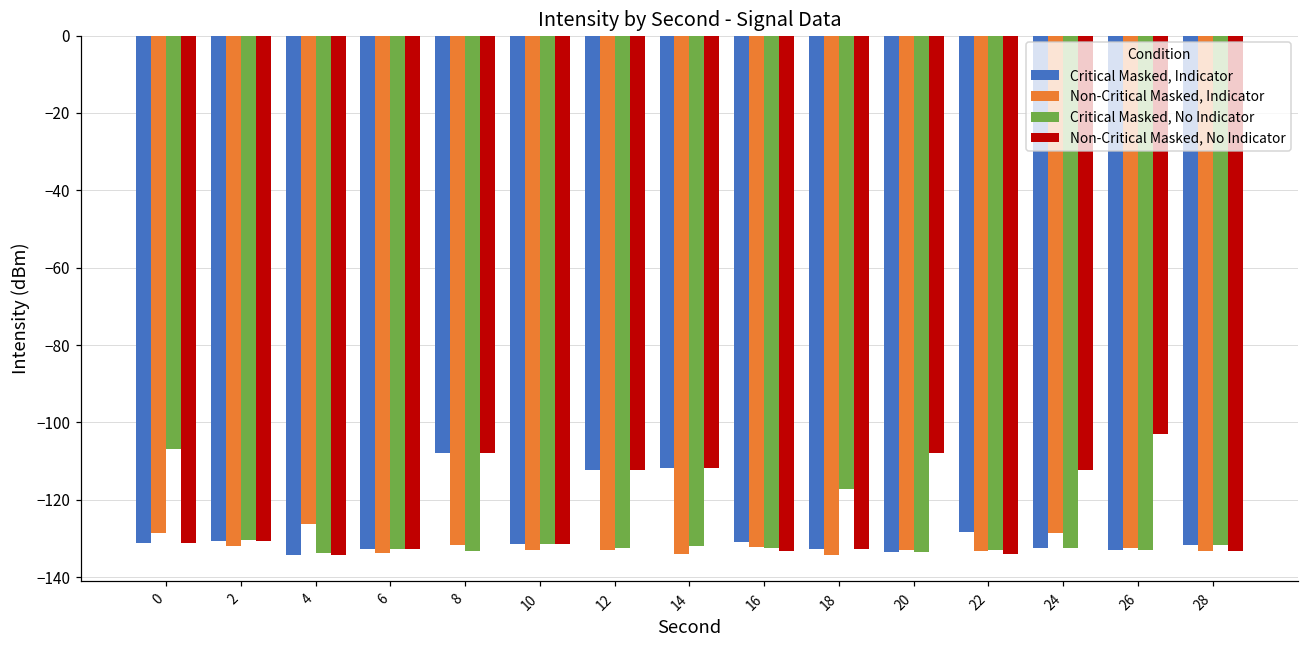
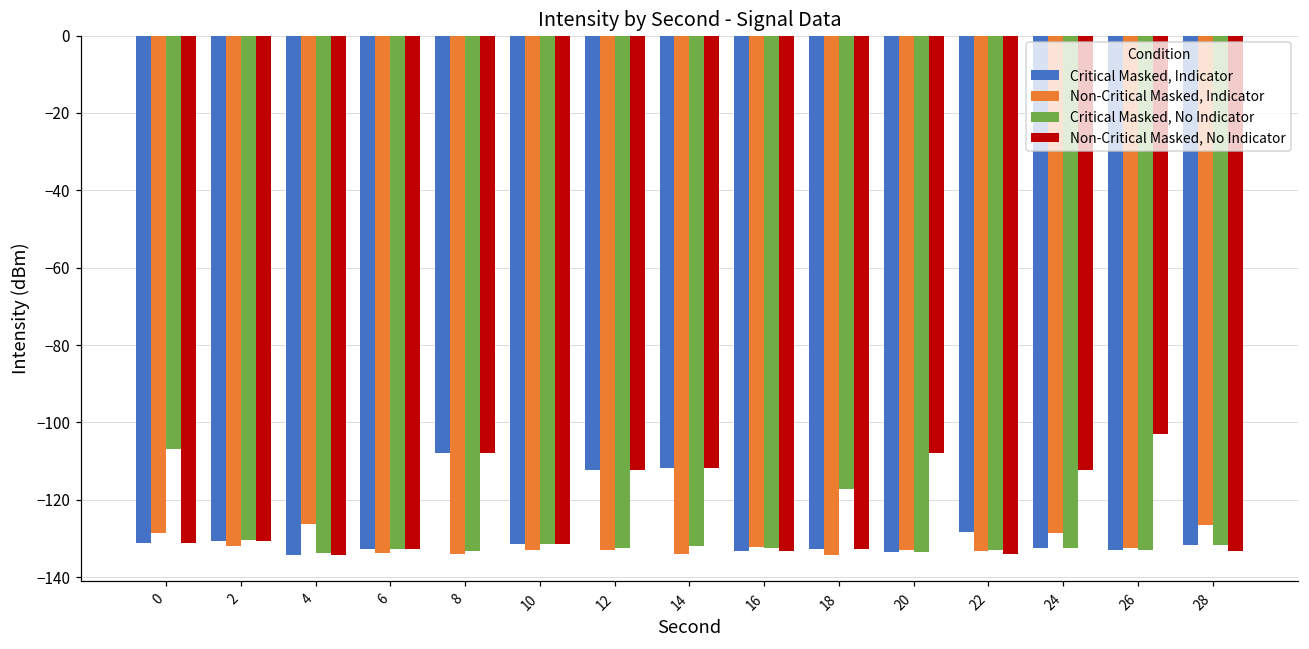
  {
    "Critical Masked, Indicator": {
      "0": -131,
      "2": -131,
      "4": -134,
      "6": -133,
      "8": -108,
      "10": -131,
      "12": -112,
      "14": -112,
-     "16": -131,
+     "16": -133,
      "18": -133,
      "20": -134,
      "22": -128,
      "24": -132,
      "26": -133,
      "28": -132
    },
    "Non-Critical Masked, Indicator": {
      "0": -129,
      "2": -132,
      "4": -126,
      "6": -134,
-     "8": -132,
+     "8": -134,
      "10": -133,
      "12": -133,
      "14": -134,
      "16": -132,
      "18": -134,
      "20": -133,
      "22": -133,
      "24": -129,
      "26": -133,
-     "28": -133
+     "28": -126
    },
    "Critical Masked, No Indicator": {
      "0": -107,
      "2": -130,
      "4": -134,
      "6": -133,
      "8": -133,
      "10": -131,
      "12": -132,
      "14": -132,
      "16": -132,
      "18": -117,
      "20": -134,
      "22": -133,
      "24": -132,
      "26": -133,
      "28": -132
    },
    "Non-Critical Masked, No Indicator": {
      "0": -131,
      "2": -131,
      "4": -134,
      "6": -133,
      "8": -108,
      "10": -131,
      "12": -112,
      "14": -112,
      "16": -133,
      "18": -133,
      "20": -108,
      "22": -134,
      "24": -112,
      "26": -103,
      "28": -133
    }
  }
